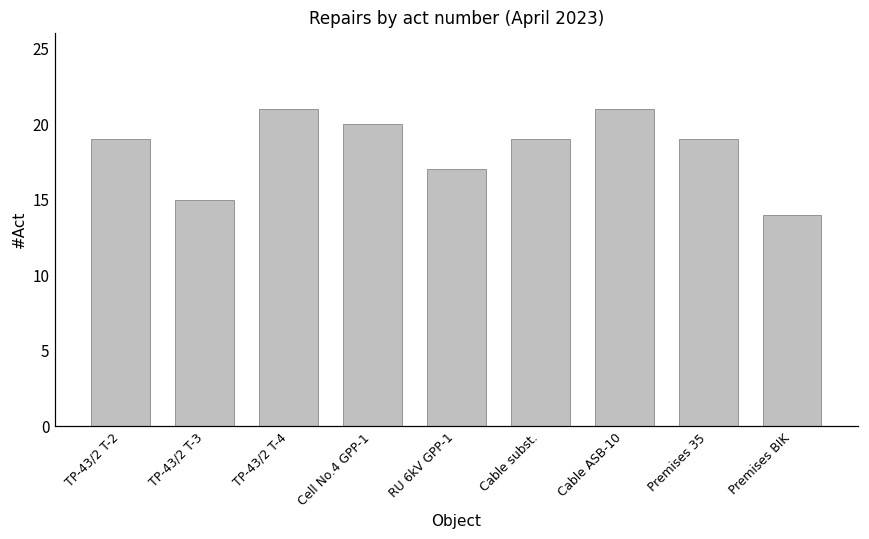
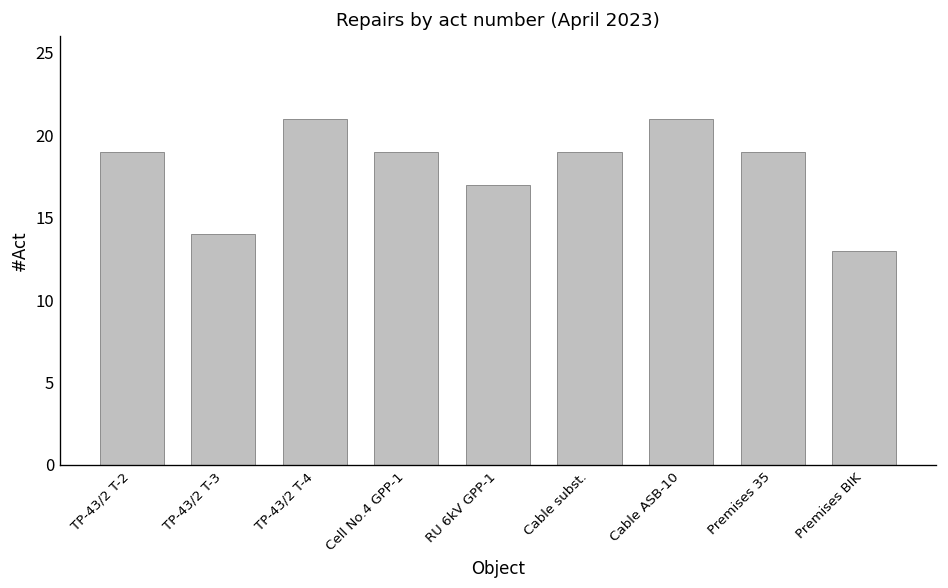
  {
    "TP-43/2 T-2": 19,
-   "TP-43/2 T-3": 15,
+   "TP-43/2 T-3": 14,
    "TP-43/2 T-4": 21,
-   "Cell No.4 GPP-1": 20,
+   "Cell No.4 GPP-1": 19,
    "RU 6kV GPP-1": 17,
    "Cable subst.": 19,
    "Cable ASB-10": 21,
    "Premises 35": 19,
-   "Premises BIK": 14
+   "Premises BIK": 13
  }
